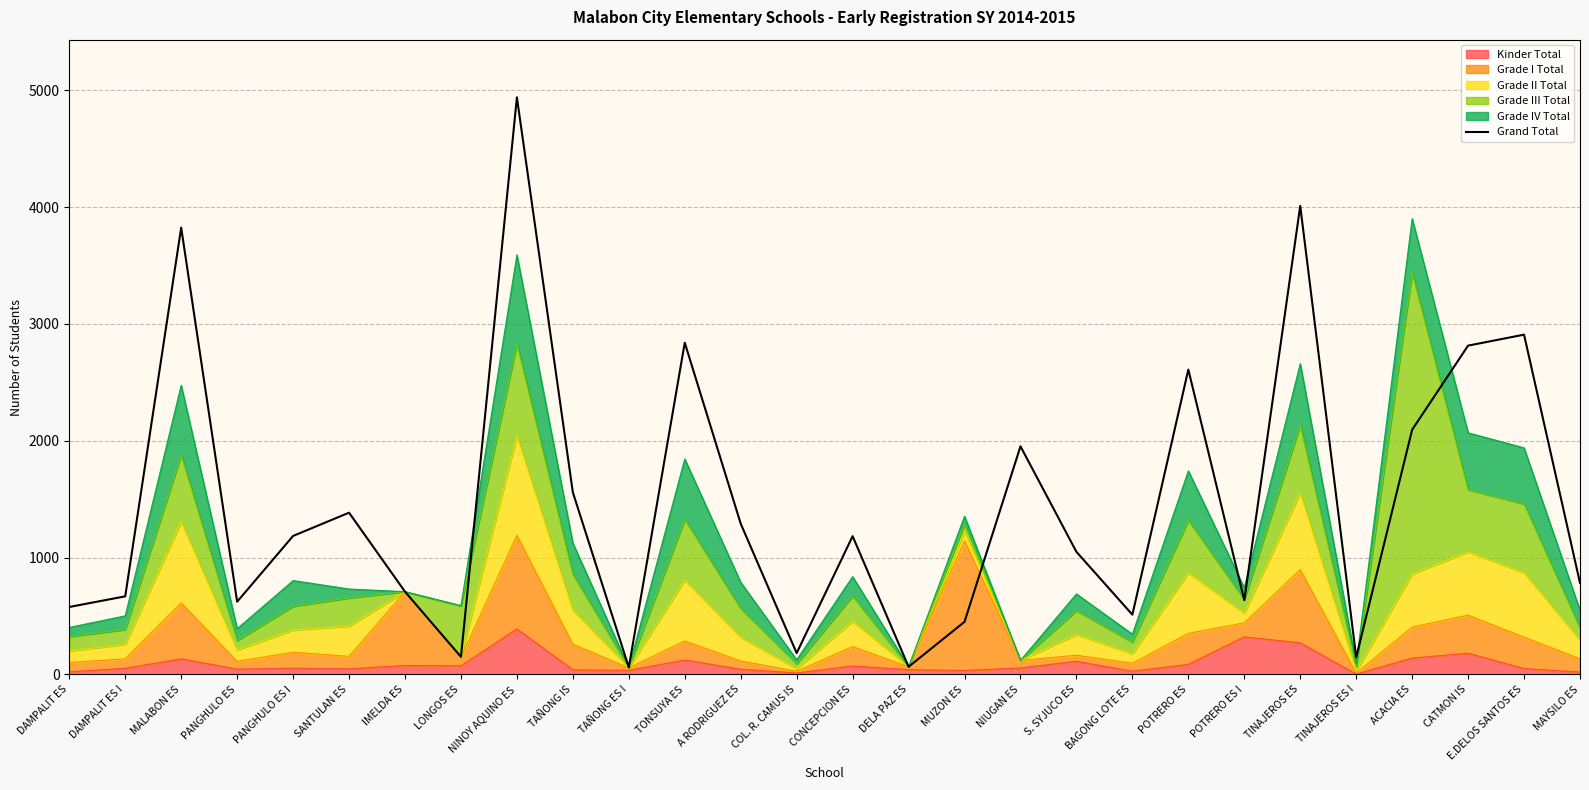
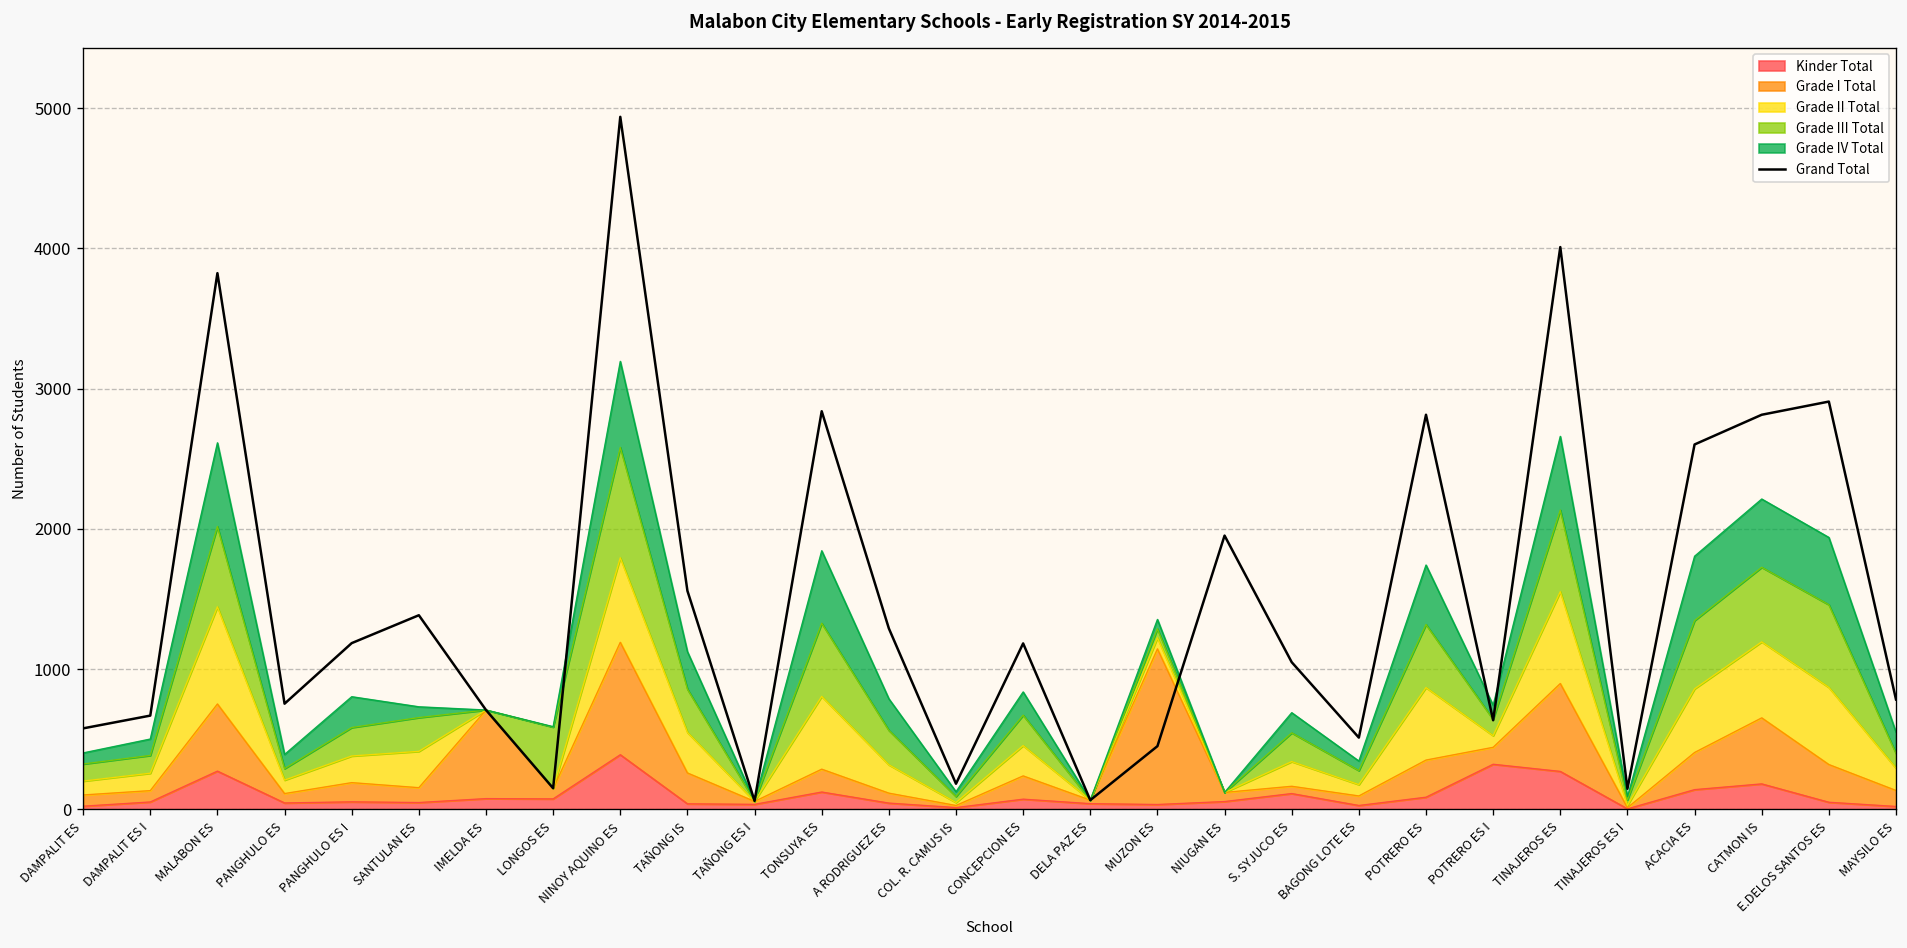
  {
    "Kinder Total": {
      "DAMPALIT ES": 20,
      "DAMPALIT ES I": 50,
-     "MALABON ES": 130,
+     "MALABON ES": 270,
      "PANGHULO ES": 50,
      "PANGHULO ES I": 50,
      "SANTULAN ES": 50,
      "IMELDA ES": 80,
      "LONGOS ES": 70,
      "NINOY AQUINO ES": 390,
      "TAÑONG IS": 40,
      "TONSUYA ES": 120,
      "A RODRIGUEZ ES": 40,
      "CONCEPCION ES": 70,
      "DELA PAZ ES": 40,
      "MUZON ES": 30,
      "NIUGAN ES": 60,
      "S. SYJUCO ES": 110,
      "BAGONG LOTE ES": 30,
      "POTRERO ES": 90,
      "POTRERO ES I": 320,
      "TINAJEROS ES": 270,
      "ACACIA ES": 140,
      "CATMON IS": 180,
      "E.DELOS SANTOS ES": 50,
      "MAYSILO ES": 20
    },
    "Grade I Total": {
      "MALABON ES": 480,
-     "CATMON IS": 330
+     "CATMON IS": 470
    },
    "Grade II Total": {
      "MALABON ES": 690,
-     "NINOY AQUINO ES": 850,
+     "NINOY AQUINO ES": 600,
      "CATMON IS": 540
    },
    "Grade III Total": {
      "MALABON ES": 570,
      "NINOY AQUINO ES": 790,
-     "ACACIA ES": 2580,
+     "ACACIA ES": 490,
      "CATMON IS": 530
    },
    "Grade IV Total": {
      "MALABON ES": 600,
-     "NINOY AQUINO ES": 760,
+     "NINOY AQUINO ES": 610,
      "ACACIA ES": 460,
      "CATMON IS": 490
    },
    "Grand Total": {
      "DAMPALIT ES": 580,
      "DAMPALIT ES I": 670,
      "MALABON ES": 3820,
-     "PANGHULO ES": 620,
+     "PANGHULO ES": 750,
      "PANGHULO ES I": 1190,
      "SANTULAN ES": 1380,
      "NINOY AQUINO ES": 4940,
      "TAÑONG IS": 1560,
      "TONSUYA ES": 2840,
      "A RODRIGUEZ ES": 1290,
      "COL. R. CAMUS IS": 180,
      "CONCEPCION ES": 1180,
      "MUZON ES": 450,
      "NIUGAN ES": 1950,
      "S. SYJUCO ES": 1050,
      "BAGONG LOTE ES": 510,
-     "POTRERO ES": 2610,
+     "POTRERO ES": 2810,
      "TINAJEROS ES": 4010,
      "TINAJEROS ES I": 150,
-     "ACACIA ES": 2090,
+     "ACACIA ES": 2600,
      "CATMON IS": 2810,
      "E.DELOS SANTOS ES": 2910,
      "MAYSILO ES": 780
    }
  }
